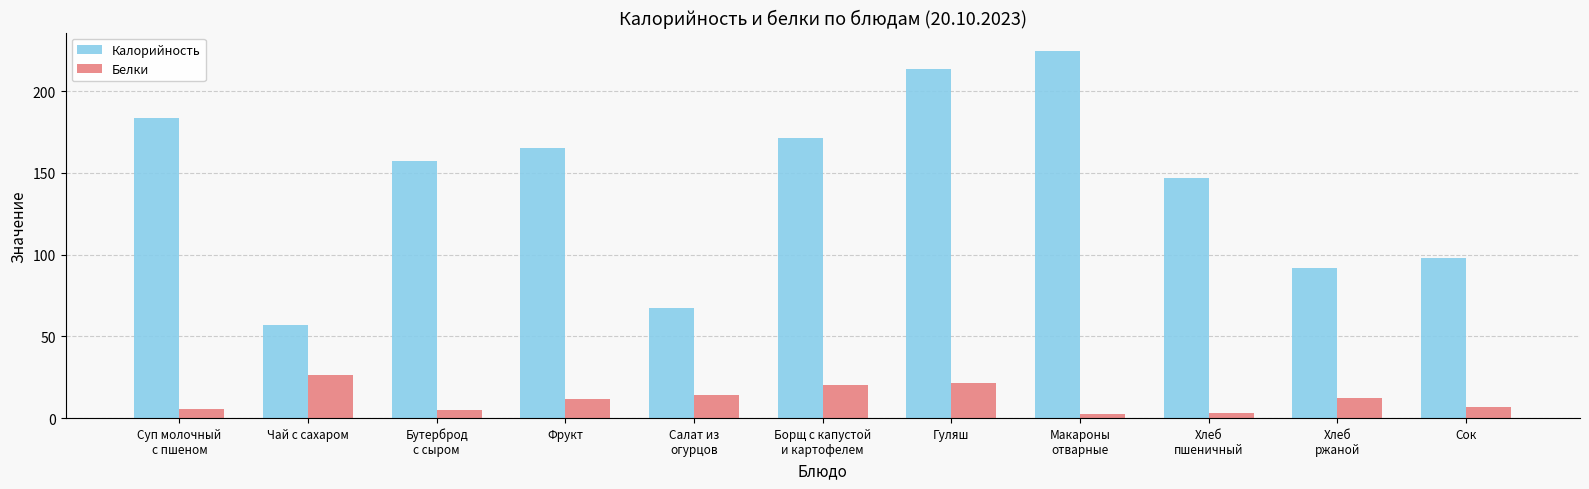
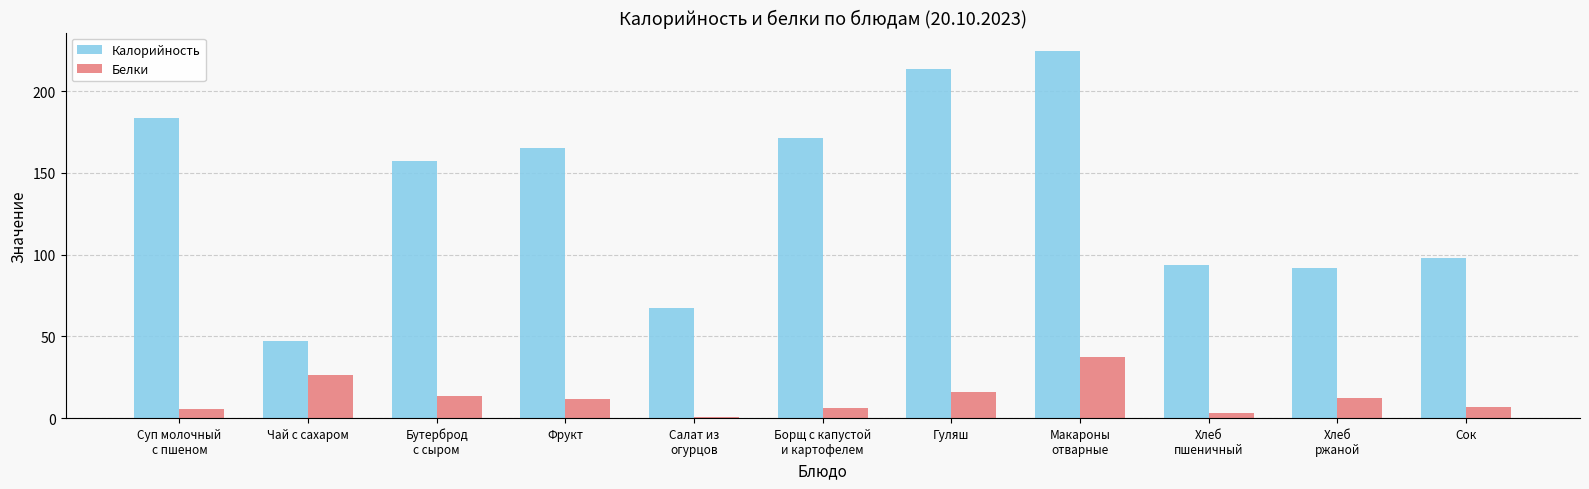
  {
    "Калорийность": {
      "Суп молочный с пшеном": 184,
-     "Чай с сахаром": 57,
+     "Чай с сахаром": 47,
      "Бутерброд с сыром": 157,
      "Фрукт": 165,
      "Салат из огурцов": 67,
      "Борщ с капустой и картофелем": 171,
      "Гуляш": 214,
      "Макароны отварные": 225,
-     "Хлеб пшеничный": 147,
+     "Хлеб пшеничный": 94,
      "Хлеб ржаной": 92,
      "Сок": 98
    },
    "Белки": {
      "Суп молочный с пшеном": 6,
      "Чай с сахаром": 26,
-     "Бутерброд с сыром": 5,
+     "Бутерброд с сыром": 13,
      "Фрукт": 12,
-     "Салат из огурцов": 14,
-     "Борщ с капустой и картофелем": 20,
-     "Гуляш": 22,
-     "Макароны отварные": 3,
+     "Салат из огурцов": 1,
+     "Борщ с капустой и картофелем": 6,
+     "Гуляш": 16,
+     "Макароны отварные": 37,
      "Хлеб пшеничный": 3,
      "Хлеб ржаной": 12,
      "Сок": 7
    }
  }
